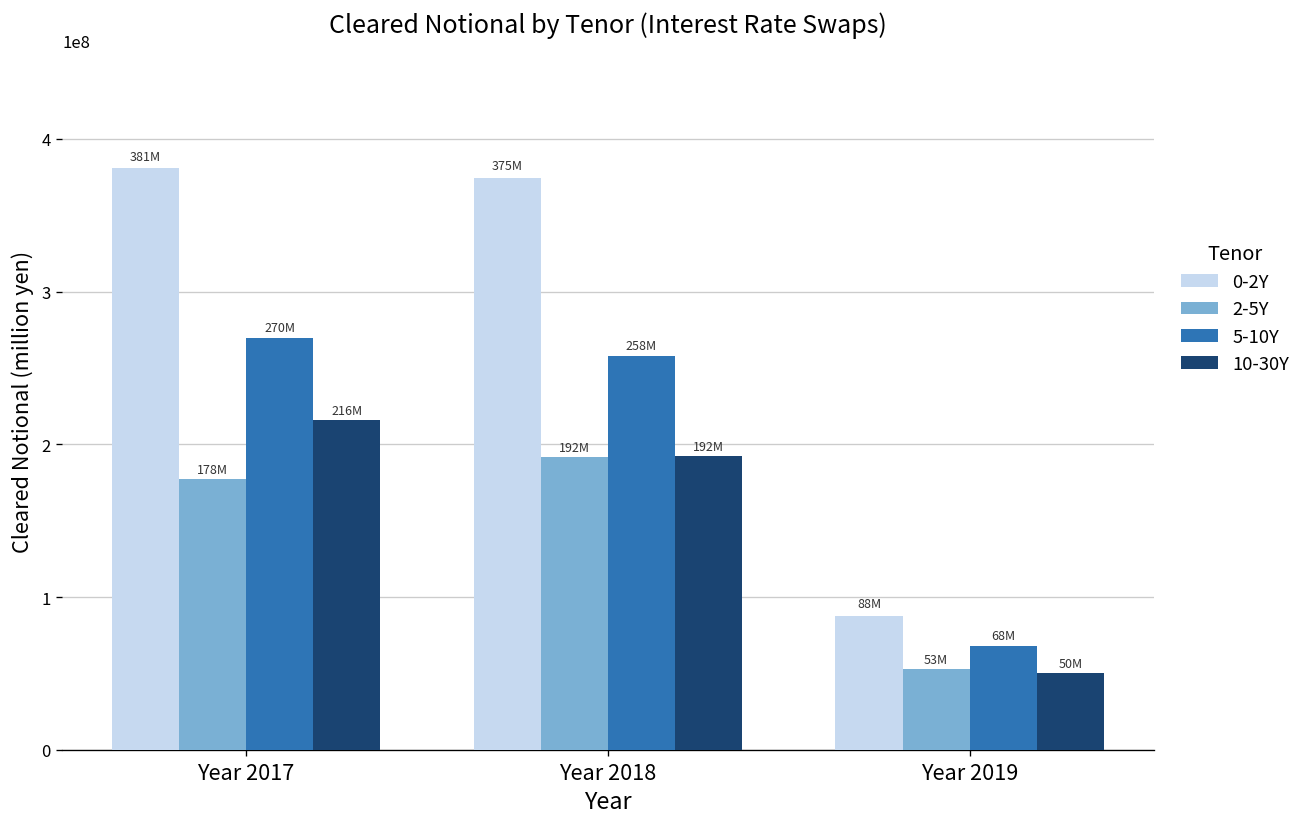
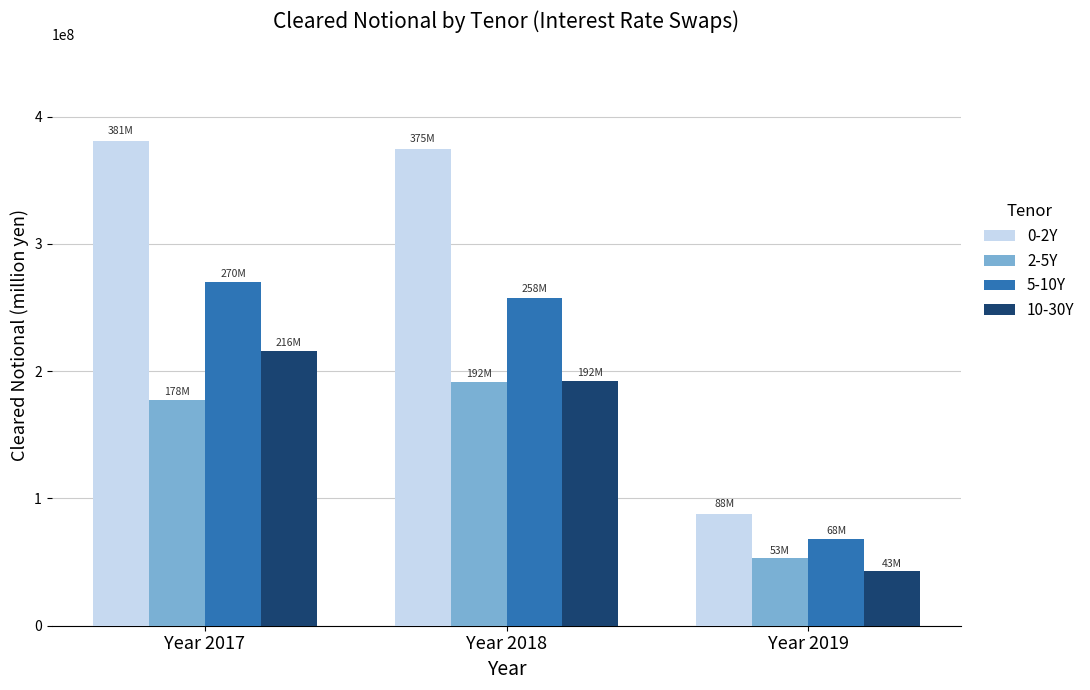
  {
    "0-2Y": {
      "Year 2017": "381M",
      "Year 2018": "375M",
      "Year 2019": "88M"
    },
    "2-5Y": {
      "Year 2017": "178M",
      "Year 2018": "192M",
      "Year 2019": "53M"
    },
    "5-10Y": {
      "Year 2017": "270M",
      "Year 2018": "258M",
      "Year 2019": "68M"
    },
    "10-30Y": {
      "Year 2017": "216M",
      "Year 2018": "192M",
-     "Year 2019": "50M"
+     "Year 2019": "43M"
    }
  }
